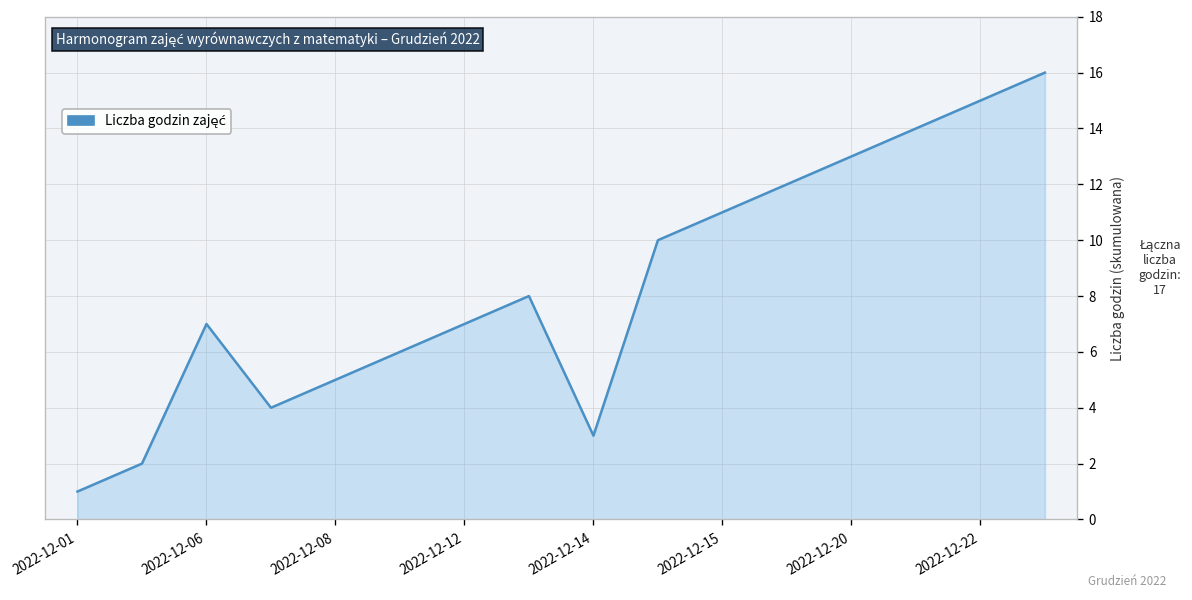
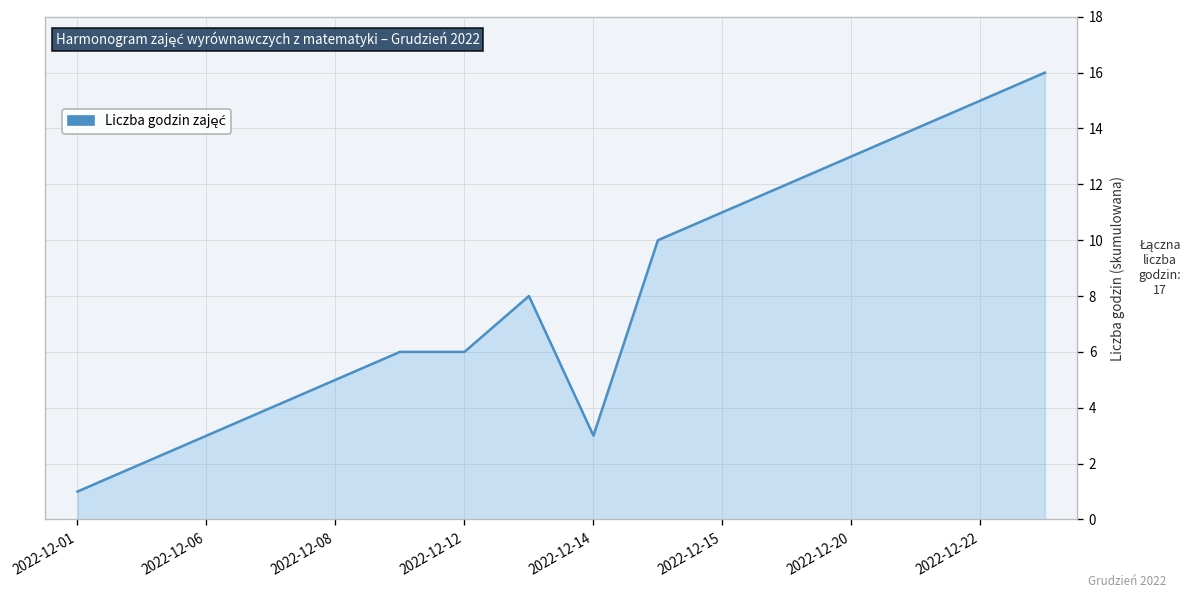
  {
    "2022-12-01": 1,
-   "2022-12-06": 7,
-   "2022-12-12": 7,
+   "2022-12-06": 3,
+   "2022-12-12": 6,
    "2022-12-14": 3,
    "2022-12-20": 13
  }
